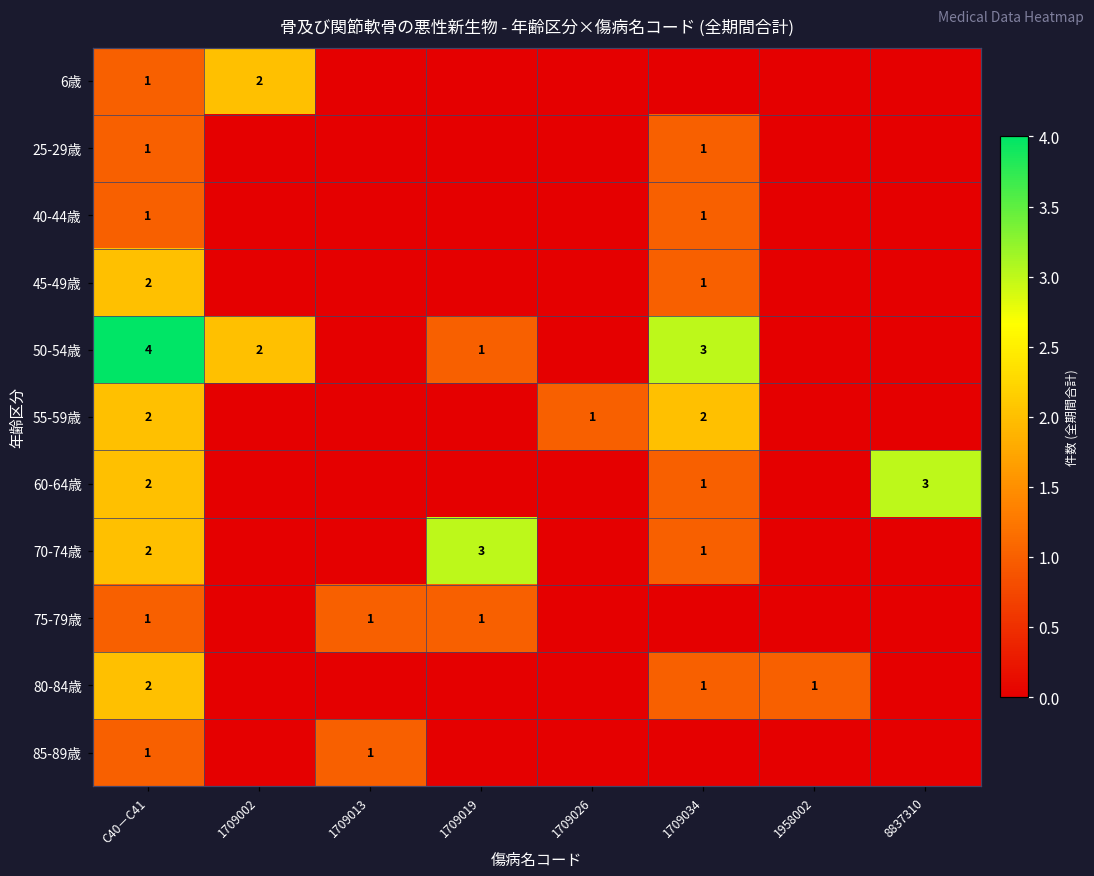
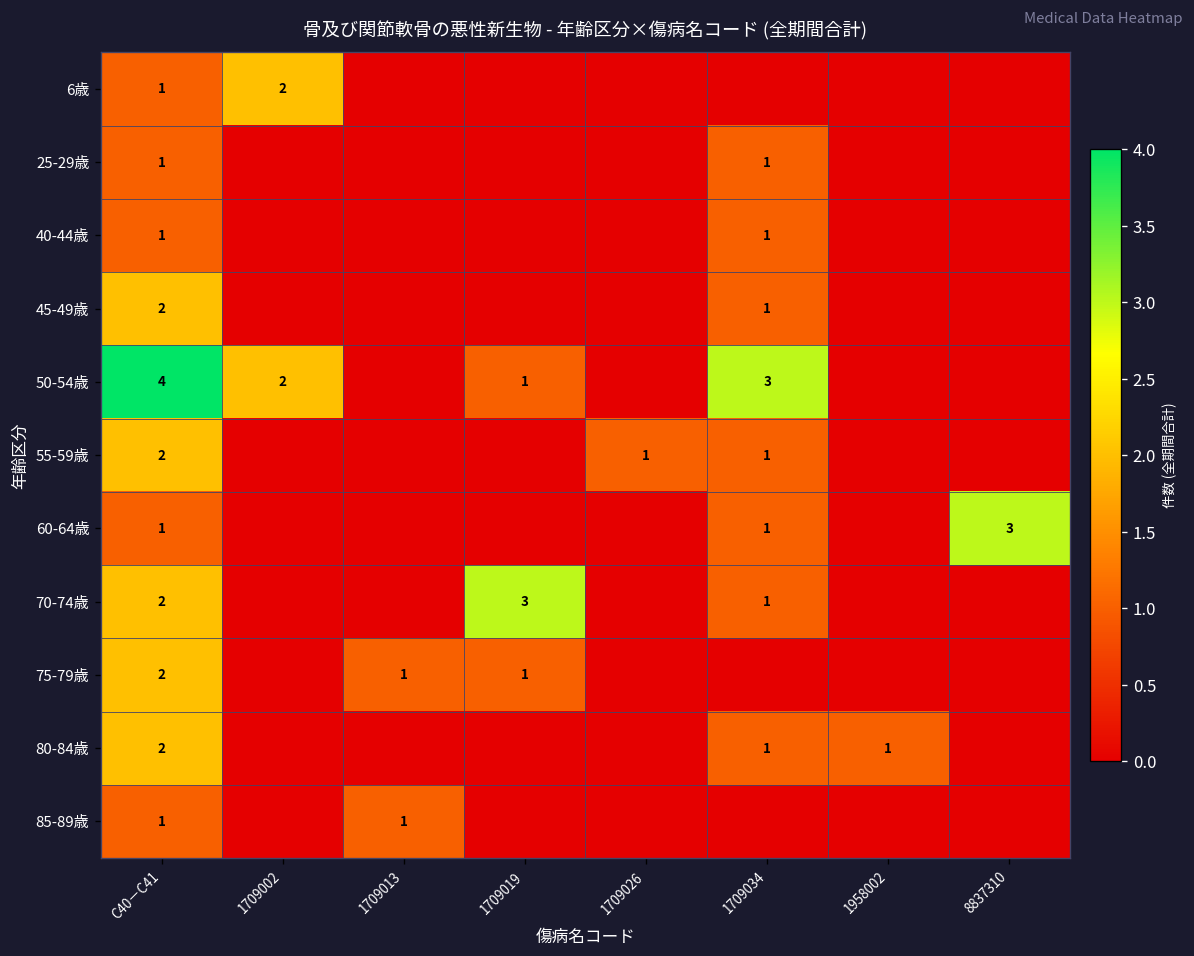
  {
    "6歳": {
      "C40－C41": 1,
      "1709002": 2
    },
    "25-29歳": {
      "C40－C41": 1,
      "1709034": 1
    },
    "40-44歳": {
      "C40－C41": 1,
      "1709034": 1
    },
    "45-49歳": {
      "C40－C41": 2,
      "1709034": 1
    },
    "50-54歳": {
      "C40－C41": 4,
      "1709002": 2,
      "1709019": 1,
      "1709034": 3
    },
    "55-59歳": {
      "C40－C41": 2,
      "1709026": 1,
-     "1709034": 2
+     "1709034": 1
    },
    "60-64歳": {
-     "C40－C41": 2,
+     "C40－C41": 1,
      "1709034": 1,
      "8837310": 3
    },
    "70-74歳": {
      "C40－C41": 2,
      "1709019": 3,
      "1709034": 1
    },
    "75-79歳": {
-     "C40－C41": 1,
+     "C40－C41": 2,
      "1709013": 1,
      "1709019": 1
    },
    "80-84歳": {
      "C40－C41": 2,
      "1709034": 1,
      "1958002": 1
    },
    "85-89歳": {
      "C40－C41": 1,
      "1709013": 1
    }
  }
